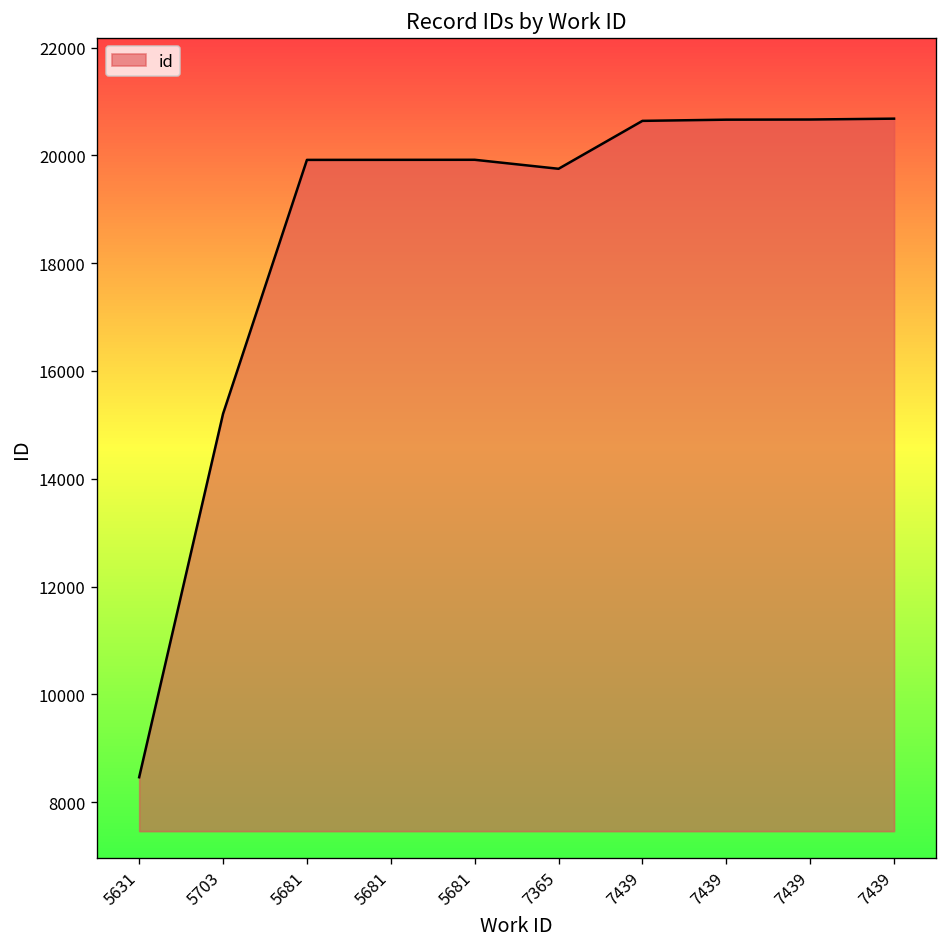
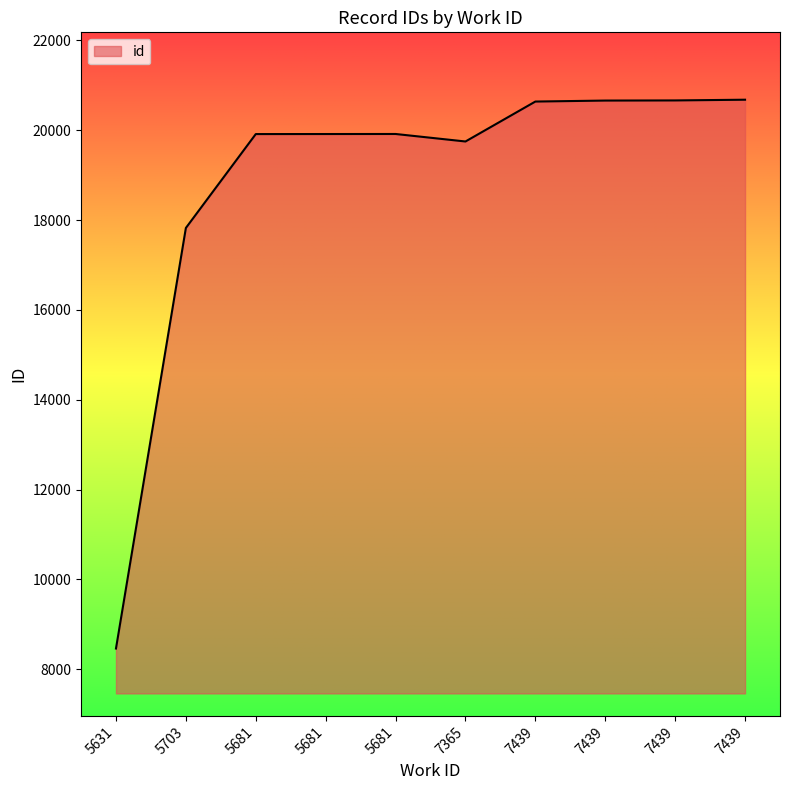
  {
    "5631": 8500,
-   "5703": 15200,
+   "5703": 17800,
    "7365": 19800
  }
